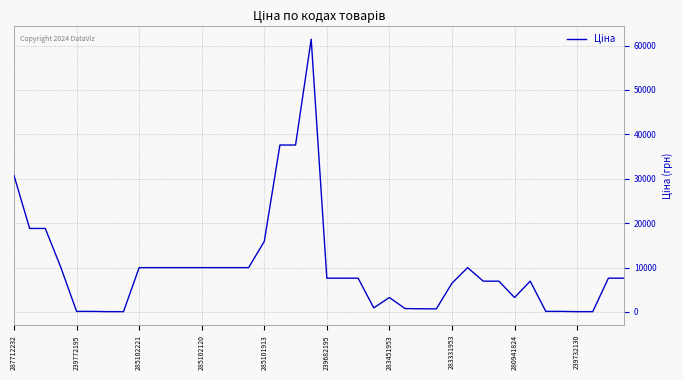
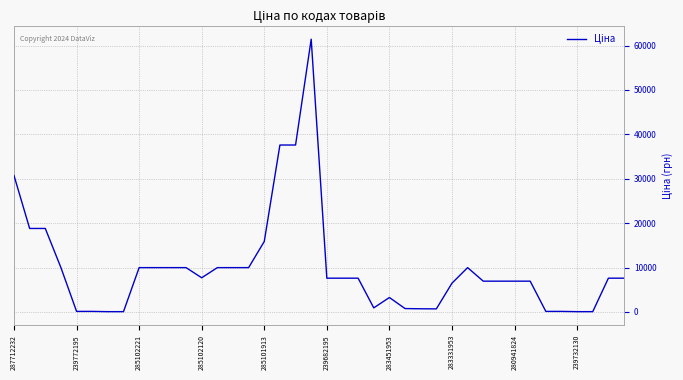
  {
    "287712232": 31000,
    "239772195": 0,
    "285102221": 10000,
-   "285102120": 10000,
+   "285102120": 8000,
    "285101913": 16000,
    "239682195": 8000,
    "283451953": 3000,
    "283331953": 6000,
-   "280941824": 3000,
+   "280941824": 7000,
    "239732130": 0
  }
